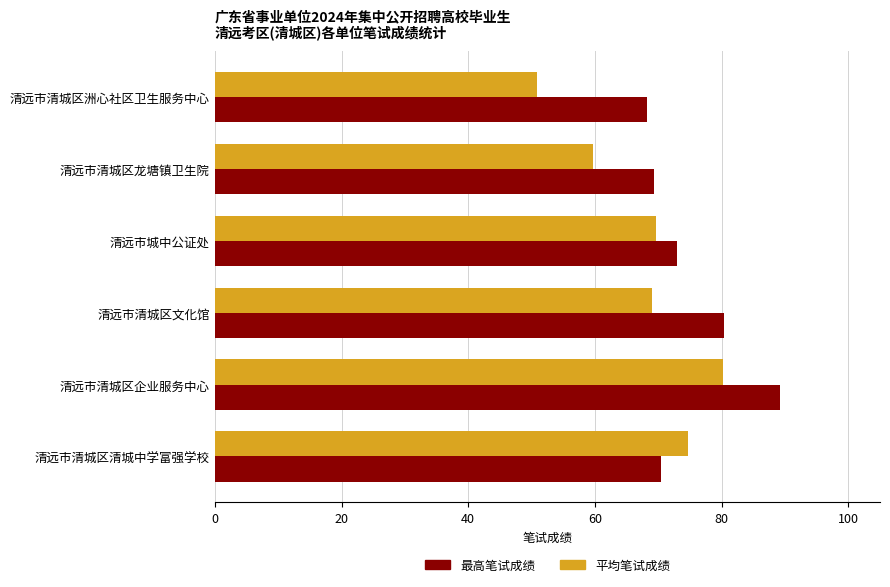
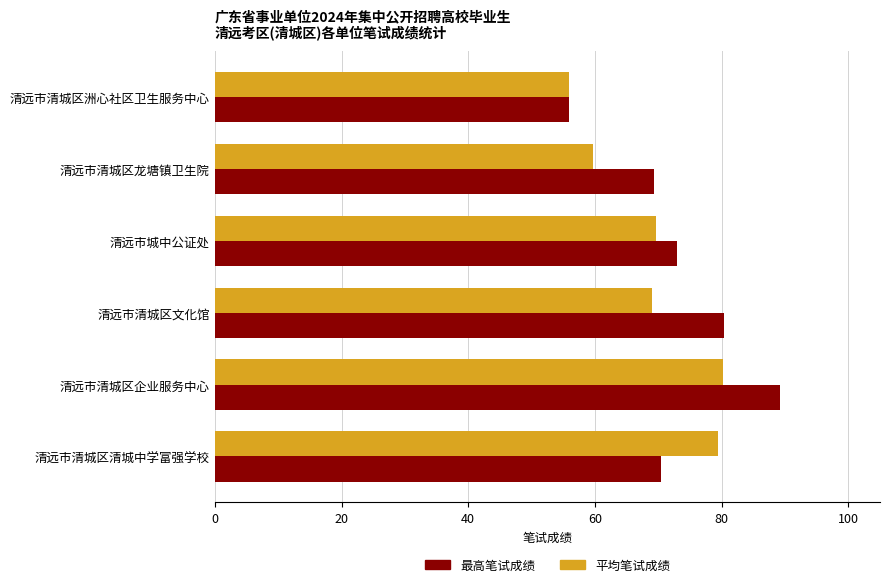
  {
    "最高笔试成绩": {
-     "清远市清城区洲心社区卫生服务中心": 68,
+     "清远市清城区洲心社区卫生服务中心": 56,
      "清远市清城区龙塘镇卫生院": 69,
      "清远市城中公证处": 73,
      "清远市清城区文化馆": 80,
      "清远市清城区企业服务中心": 89,
      "清远市清城区清城中学富强学校": 70
    },
    "平均笔试成绩": {
-     "清远市清城区洲心社区卫生服务中心": 51,
+     "清远市清城区洲心社区卫生服务中心": 56,
      "清远市清城区龙塘镇卫生院": 60,
      "清远市城中公证处": 70,
      "清远市清城区文化馆": 69,
      "清远市清城区企业服务中心": 80,
-     "清远市清城区清城中学富强学校": 75
+     "清远市清城区清城中学富强学校": 79
    }
  }
